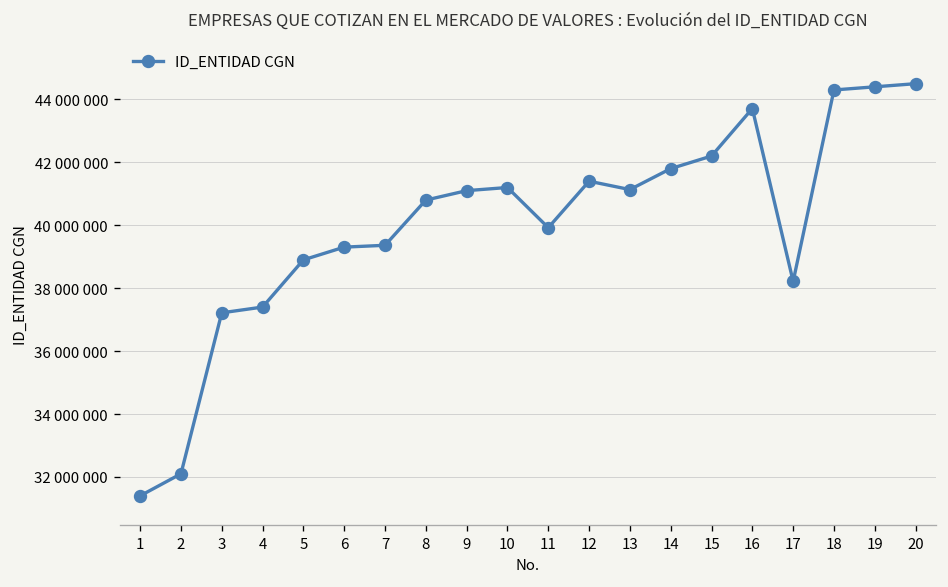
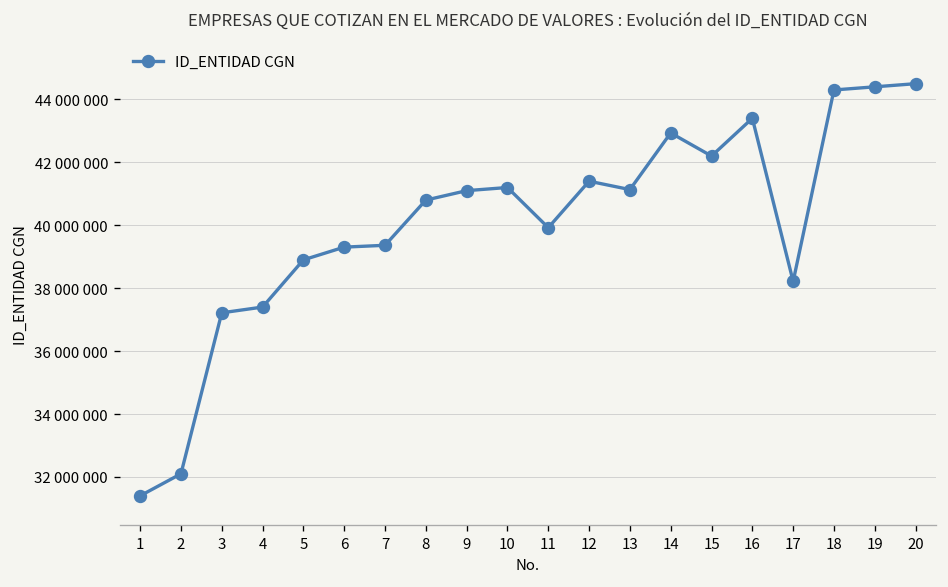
  {
    "1": 31400000,
    "2": 32100000,
    "3": 37200000,
    "4": 37400000,
    "5": 38900000,
    "6": 39300000,
    "7": 39400000,
    "8": 40800000,
    "9": 41100000,
    "10": 41200000,
    "11": 39900000,
    "12": 41400000,
    "13": 41100000,
-   "14": 41800000,
+   "14": 42900000,
    "15": 42200000,
-   "16": 43700000,
+   "16": 43400000,
    "17": 38200000,
    "18": 44300000,
    "19": 44400000,
    "20": 44500000
  }
